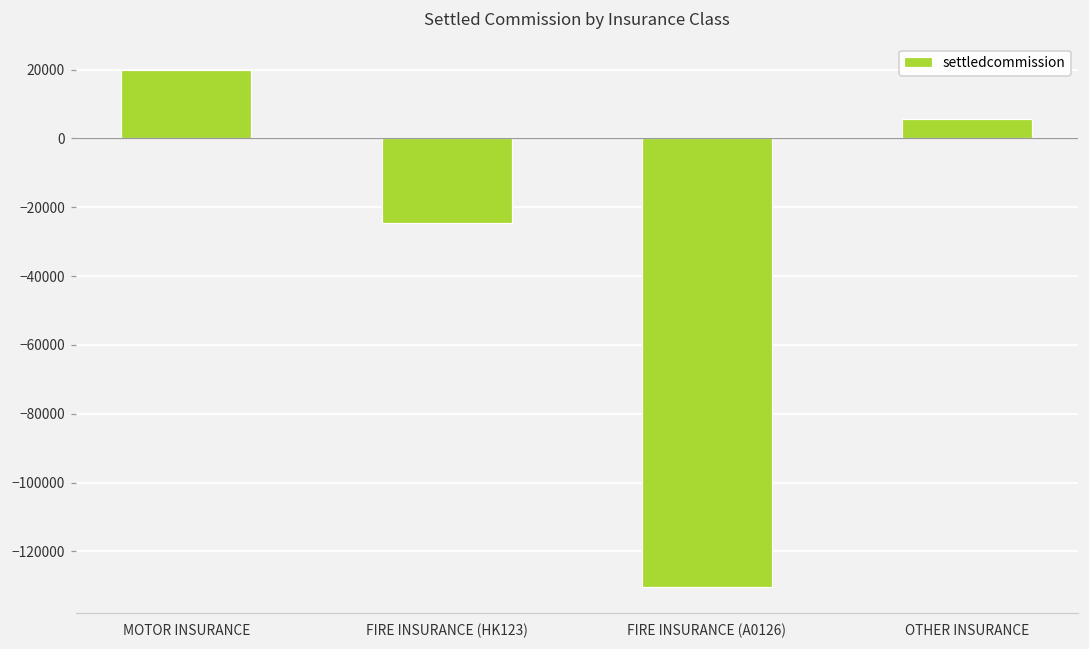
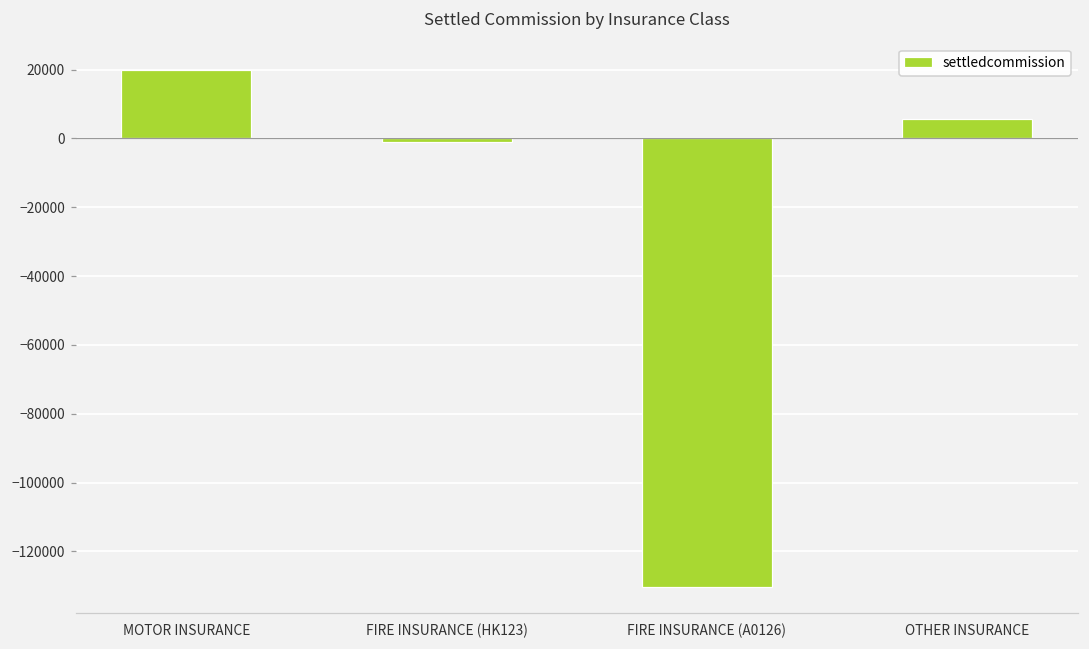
  {
    "MOTOR INSURANCE": 20000,
-   "FIRE INSURANCE (HK123)": -24000,
+   "FIRE INSURANCE (HK123)": -1000,
    "FIRE INSURANCE (A0126)": -130000,
    "OTHER INSURANCE": 6000
  }
